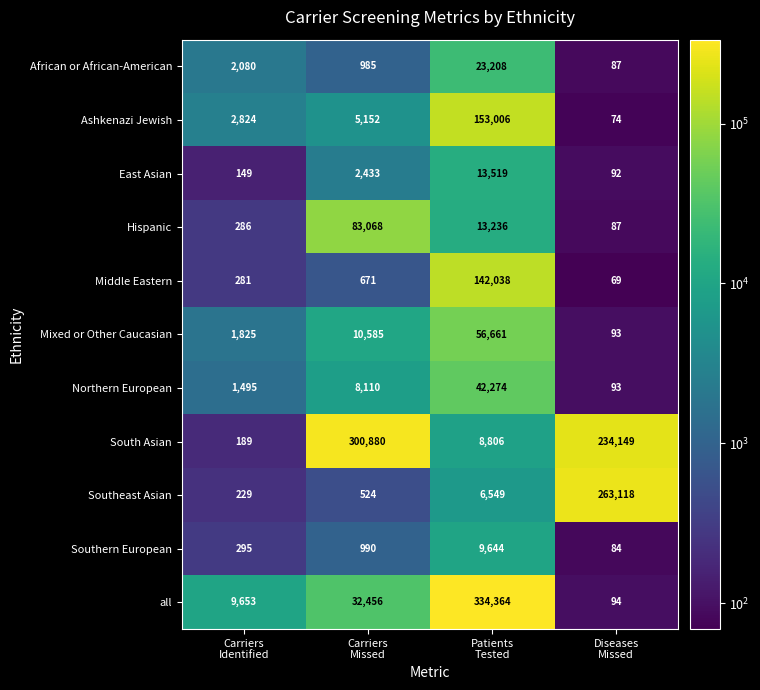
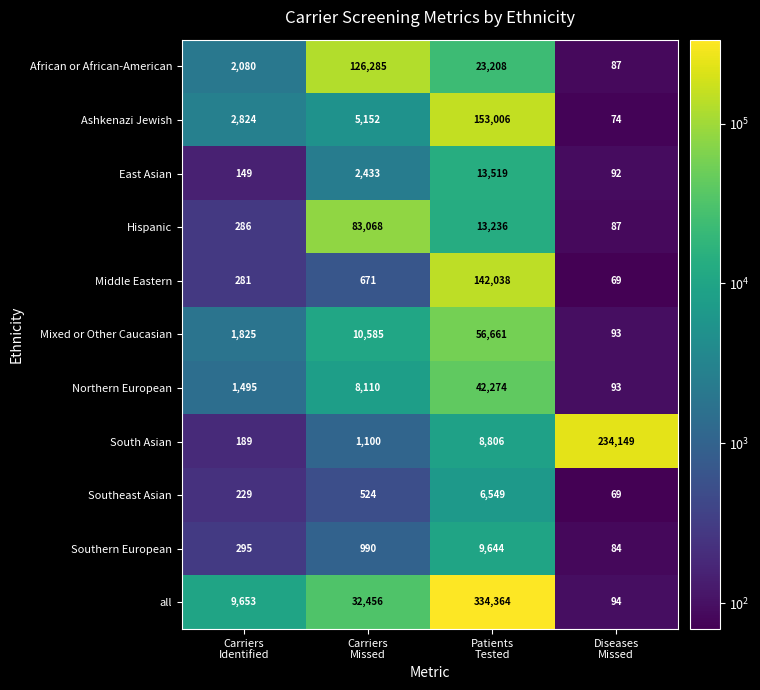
  {
    "African or African-American": {
      "Carriers Identified": "2,080",
-     "Carriers Missed": "985",
+     "Carriers Missed": "126,285",
      "Patients Tested": "23,208",
      "Diseases Missed": "87"
    },
    "Ashkenazi Jewish": {
      "Carriers Identified": "2,824",
      "Carriers Missed": "5,152",
      "Patients Tested": "153,006",
      "Diseases Missed": "74"
    },
    "East Asian": {
      "Carriers Identified": "149",
      "Carriers Missed": "2,433",
      "Patients Tested": "13,519",
      "Diseases Missed": "92"
    },
    "Hispanic": {
      "Carriers Identified": "286",
      "Carriers Missed": "83,068",
      "Patients Tested": "13,236",
      "Diseases Missed": "87"
    },
    "Middle Eastern": {
      "Carriers Identified": "281",
      "Carriers Missed": "671",
      "Patients Tested": "142,038",
      "Diseases Missed": "69"
    },
    "Mixed or Other Caucasian": {
      "Carriers Identified": "1,825",
      "Carriers Missed": "10,585",
      "Patients Tested": "56,661",
      "Diseases Missed": "93"
    },
    "Northern European": {
      "Carriers Identified": "1,495",
      "Carriers Missed": "8,110",
      "Patients Tested": "42,274",
      "Diseases Missed": "93"
    },
    "South Asian": {
      "Carriers Identified": "189",
-     "Carriers Missed": "300,880",
+     "Carriers Missed": "1,100",
      "Patients Tested": "8,806",
      "Diseases Missed": "234,149"
    },
    "Southeast Asian": {
      "Carriers Identified": "229",
      "Carriers Missed": "524",
      "Patients Tested": "6,549",
-     "Diseases Missed": "263,118"
+     "Diseases Missed": "69"
    },
    "Southern European": {
      "Carriers Identified": "295",
      "Carriers Missed": "990",
      "Patients Tested": "9,644",
      "Diseases Missed": "84"
    },
    "all": {
      "Carriers Identified": "9,653",
      "Carriers Missed": "32,456",
      "Patients Tested": "334,364",
      "Diseases Missed": "94"
    }
  }
